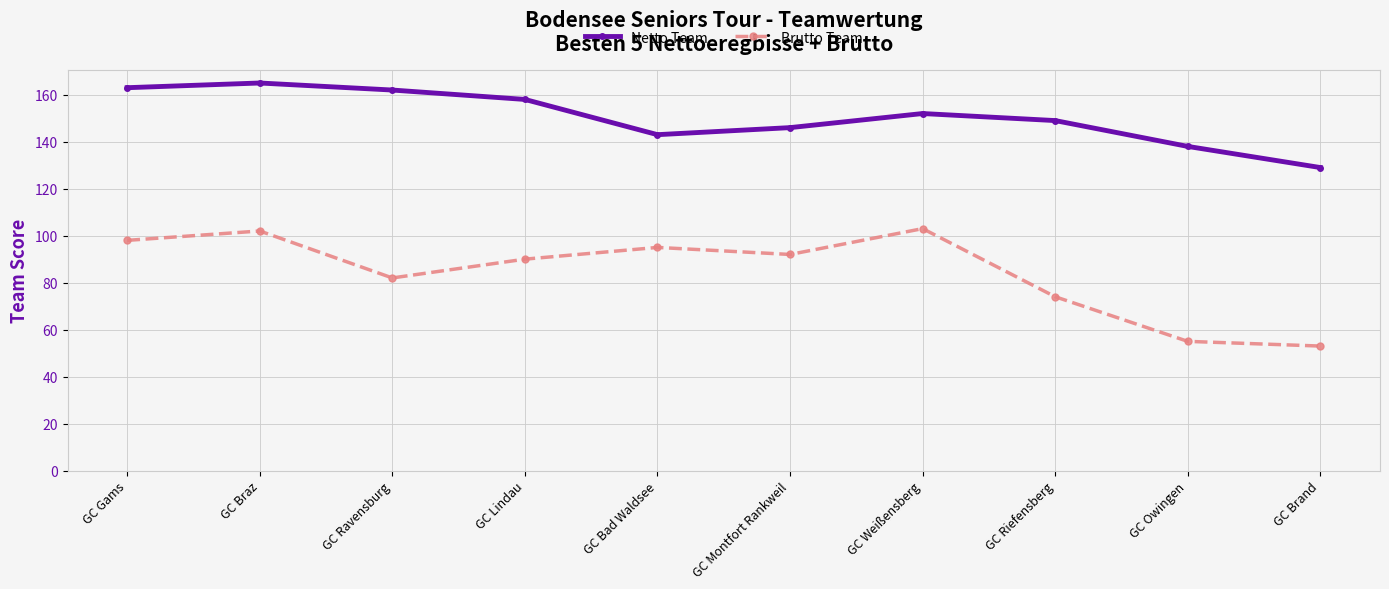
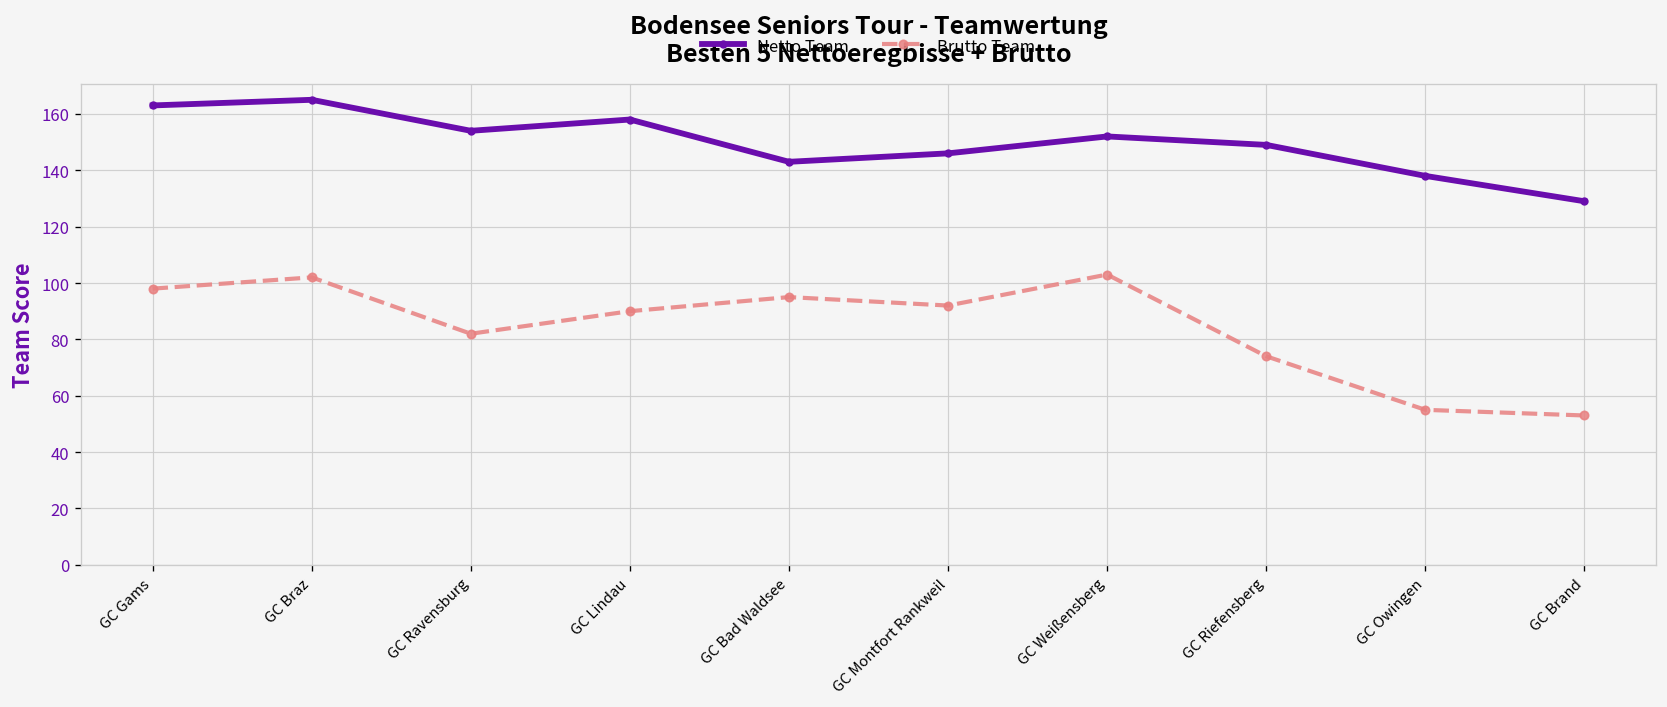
  {
    "Netto Team": {
      "GC Gams": 163,
      "GC Braz": 165,
-     "GC Ravensburg": 162,
+     "GC Ravensburg": 154,
      "GC Lindau": 158,
      "GC Bad Waldsee": 143,
      "GC Montfort Rankweil": 146,
      "GC Weißensberg": 152,
      "GC Riefensberg": 149,
      "GC Owingen": 138,
      "GC Brand": 129
    },
    "Brutto Team": {
      "GC Gams": 98,
      "GC Braz": 102,
      "GC Ravensburg": 82,
      "GC Lindau": 90,
      "GC Bad Waldsee": 95,
      "GC Montfort Rankweil": 92,
      "GC Weißensberg": 103,
      "GC Riefensberg": 74,
      "GC Owingen": 55,
      "GC Brand": 53
    }
  }
